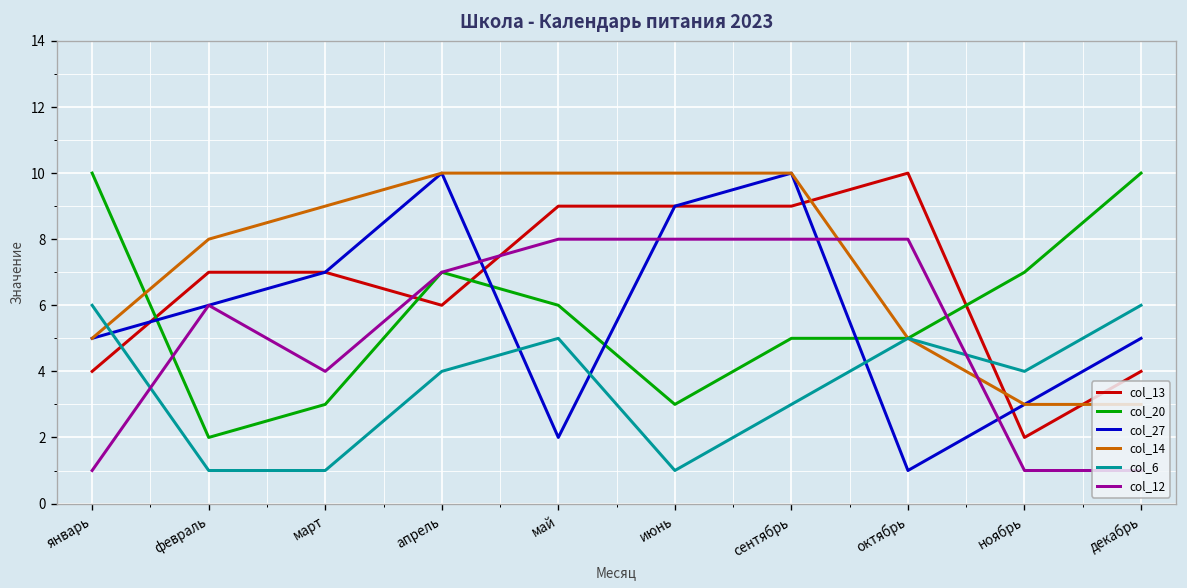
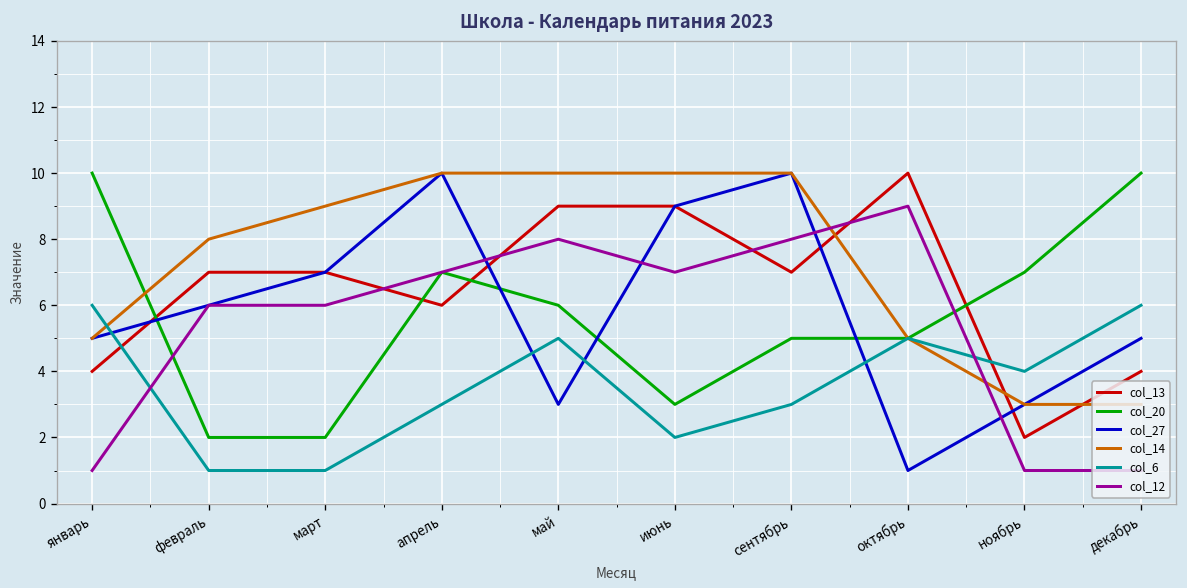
  {
    "col_13": {
      "январь": 4,
      "февраль": 7,
      "апрель": 6,
      "май": 9,
-     "сентябрь": 9,
+     "сентябрь": 7,
      "октябрь": 10,
      "ноябрь": 2,
      "декабрь": 4
    },
    "col_20": {
      "январь": 10,
      "февраль": 2,
-     "март": 3,
+     "март": 2,
      "май": 6,
      "июнь": 3,
      "сентябрь": 5,
      "ноябрь": 7,
      "декабрь": 10
    },
    "col_27": {
-     "май": 2,
+     "май": 3,
      "октябрь": 1,
      "декабрь": 5
    },
    "col_14": {
      "февраль": 8,
      "март": 9,
      "май": 10,
      "июнь": 10
    },
    "col_6": {
      "январь": 6,
      "февраль": 1,
      "март": 1,
-     "апрель": 4,
+     "апрель": 3,
      "май": 5,
-     "июнь": 1,
+     "июнь": 2,
      "сентябрь": 3,
      "ноябрь": 4,
      "декабрь": 6
    },
    "col_12": {
      "январь": 1,
-     "март": 4,
+     "март": 6,
      "май": 8,
-     "июнь": 8,
+     "июнь": 7,
      "сентябрь": 8,
-     "октябрь": 8,
+     "октябрь": 9,
      "ноябрь": 1
    }
  }
